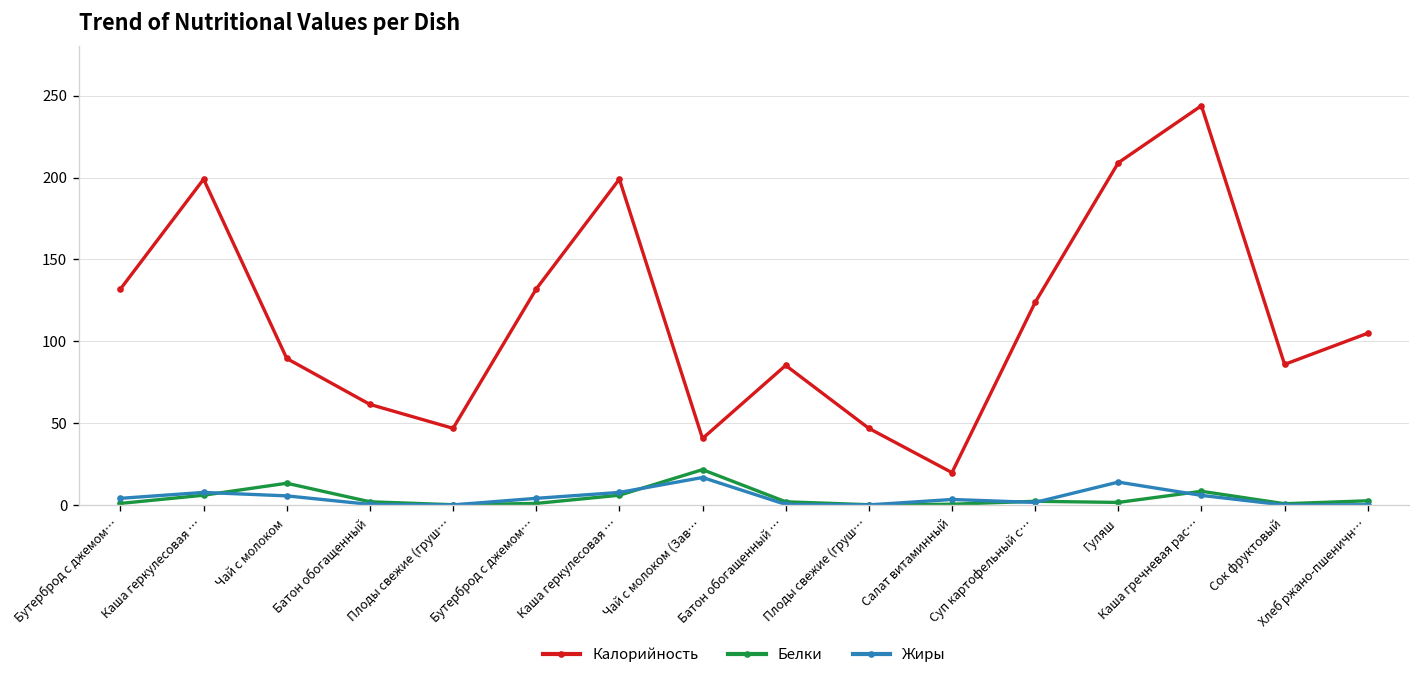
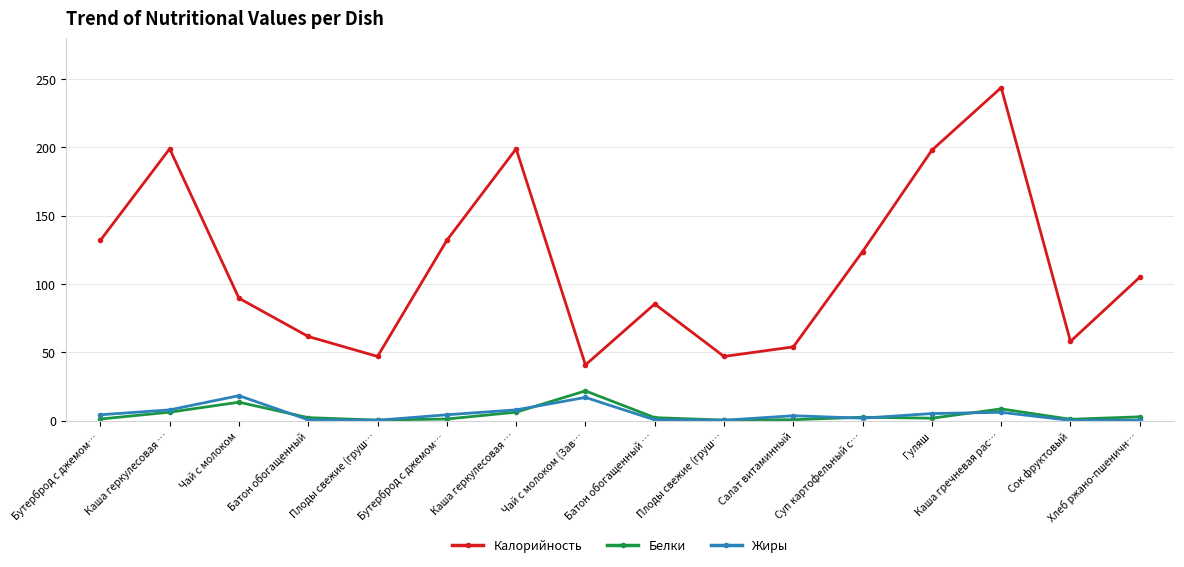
  {
    "Калорийность": {
      "Чай с молоком": 90,
      "Батон обогащенный": 62,
      "Чай с молоком (Зав…": 41,
      "Батон обогащенный …": 85,
-     "Салат витаминный": 20,
+     "Салат витаминный": 54,
      "Суп картофельный с…": 124,
-     "Гуляш": 209,
+     "Гуляш": 198,
      "Каша гречневая рас…": 244,
-     "Сок фруктовый": 86,
+     "Сок фруктовый": 58,
      "Хлеб ржано-пшеничн…": 105
    },
    "Белки": {
      "Чай с молоком": 14,
      "Чай с молоком (Зав…": 22,
      "Салат витаминный": 1,
      "Гуляш": 2,
      "Каша гречневая рас…": 9,
      "Хлеб ржано-пшеничн…": 3
    },
    "Жиры": {
-     "Чай с молоком": 6,
+     "Чай с молоком": 18,
      "Чай с молоком (Зав…": 17,
      "Салат витаминный": 4,
-     "Гуляш": 14,
+     "Гуляш": 5,
      "Каша гречневая рас…": 6,
      "Хлеб ржано-пшеничн…": 0
    }
  }
